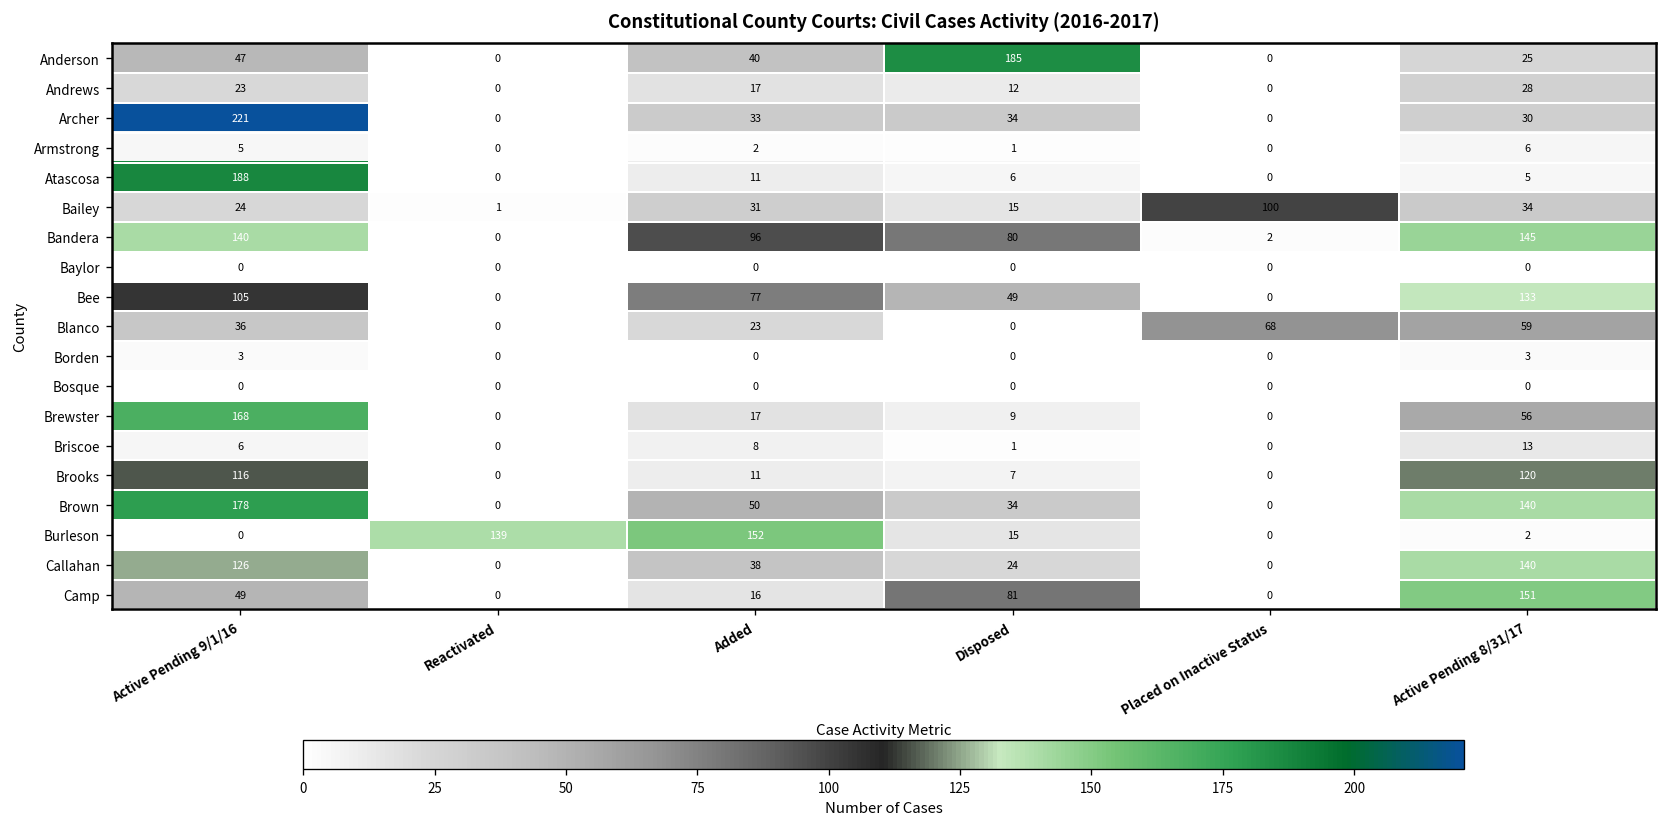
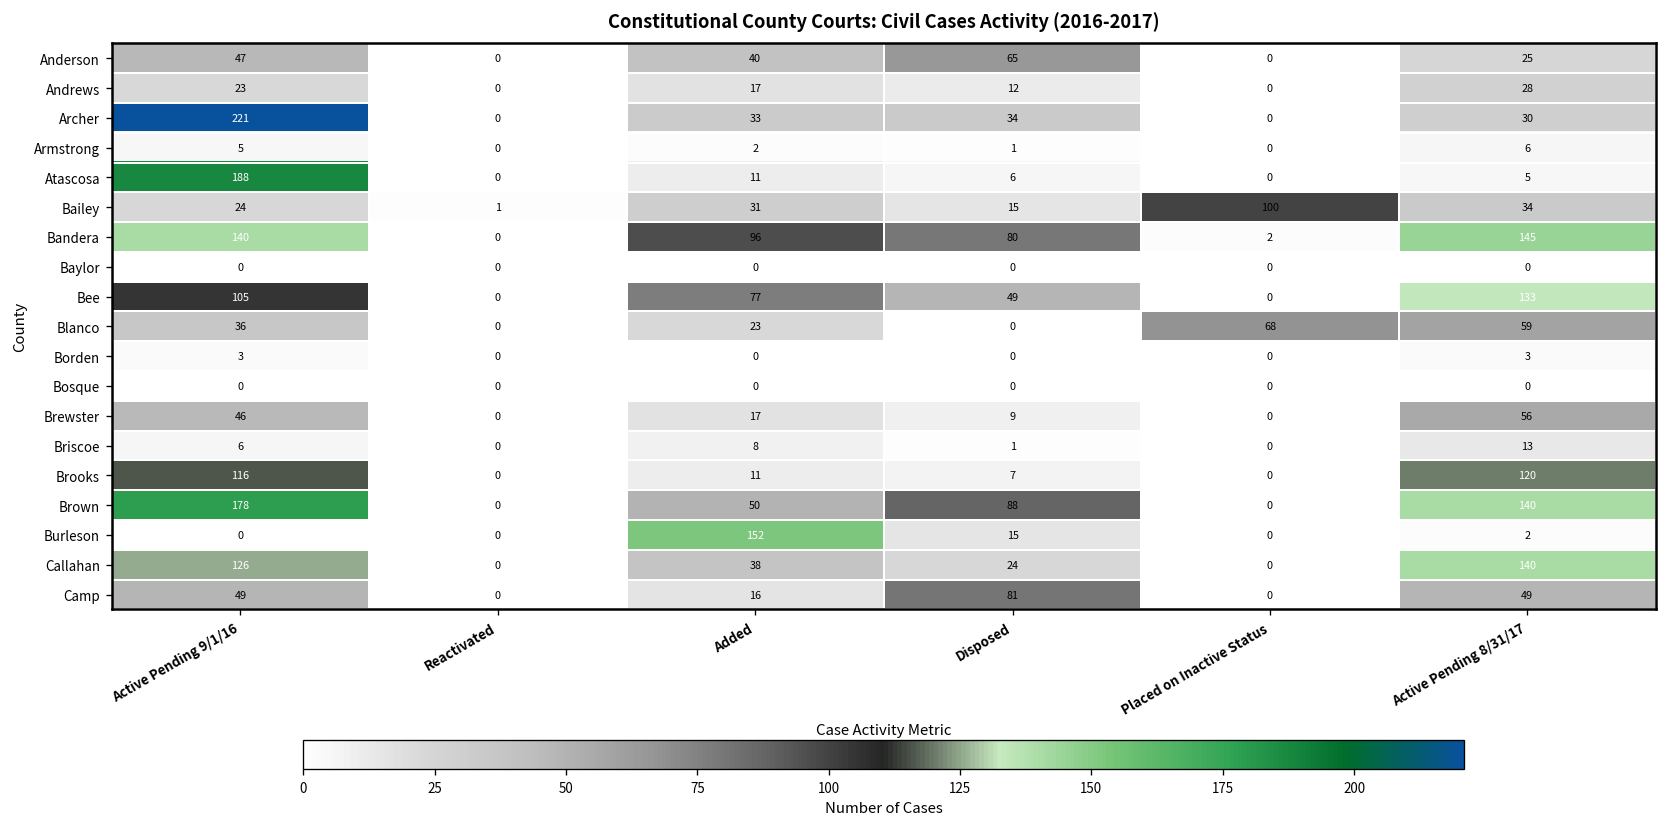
  {
    "Anderson": {
      "Active Pending 9/1/16": 47,
      "Reactivated": 0,
      "Added": 40,
-     "Disposed": 185,
+     "Disposed": 65,
      "Placed on Inactive Status": 0,
      "Active Pending 8/31/17": 25
    },
    "Andrews": {
      "Active Pending 9/1/16": 23,
      "Reactivated": 0,
      "Added": 17,
      "Disposed": 12,
      "Placed on Inactive Status": 0,
      "Active Pending 8/31/17": 28
    },
    "Archer": {
      "Active Pending 9/1/16": 221,
      "Reactivated": 0,
      "Added": 33,
      "Disposed": 34,
      "Placed on Inactive Status": 0,
      "Active Pending 8/31/17": 30
    },
    "Armstrong": {
      "Active Pending 9/1/16": 5,
      "Reactivated": 0,
      "Added": 2,
      "Disposed": 1,
      "Placed on Inactive Status": 0,
      "Active Pending 8/31/17": 6
    },
    "Atascosa": {
      "Active Pending 9/1/16": 188,
      "Reactivated": 0,
      "Added": 11,
      "Disposed": 6,
      "Placed on Inactive Status": 0,
      "Active Pending 8/31/17": 5
    },
    "Bailey": {
      "Active Pending 9/1/16": 24,
      "Reactivated": 1,
      "Added": 31,
      "Disposed": 15,
      "Placed on Inactive Status": 100,
      "Active Pending 8/31/17": 34
    },
    "Bandera": {
      "Active Pending 9/1/16": 140,
      "Reactivated": 0,
      "Added": 96,
      "Disposed": 80,
      "Placed on Inactive Status": 2,
      "Active Pending 8/31/17": 145
    },
    "Baylor": {
      "Active Pending 9/1/16": 0,
      "Reactivated": 0,
      "Added": 0,
      "Disposed": 0,
      "Placed on Inactive Status": 0,
      "Active Pending 8/31/17": 0
    },
    "Bee": {
      "Active Pending 9/1/16": 105,
      "Reactivated": 0,
      "Added": 77,
      "Disposed": 49,
      "Placed on Inactive Status": 0,
      "Active Pending 8/31/17": 133
    },
    "Blanco": {
      "Active Pending 9/1/16": 36,
      "Reactivated": 0,
      "Added": 23,
      "Disposed": 0,
      "Placed on Inactive Status": 68,
      "Active Pending 8/31/17": 59
    },
    "Borden": {
      "Active Pending 9/1/16": 3,
      "Reactivated": 0,
      "Added": 0,
      "Disposed": 0,
      "Placed on Inactive Status": 0,
      "Active Pending 8/31/17": 3
    },
    "Bosque": {
      "Active Pending 9/1/16": 0,
      "Reactivated": 0,
      "Added": 0,
      "Disposed": 0,
      "Placed on Inactive Status": 0,
      "Active Pending 8/31/17": 0
    },
    "Brewster": {
-     "Active Pending 9/1/16": 168,
+     "Active Pending 9/1/16": 46,
      "Reactivated": 0,
      "Added": 17,
      "Disposed": 9,
      "Placed on Inactive Status": 0,
      "Active Pending 8/31/17": 56
    },
    "Briscoe": {
      "Active Pending 9/1/16": 6,
      "Reactivated": 0,
      "Added": 8,
      "Disposed": 1,
      "Placed on Inactive Status": 0,
      "Active Pending 8/31/17": 13
    },
    "Brooks": {
      "Active Pending 9/1/16": 116,
      "Reactivated": 0,
      "Added": 11,
      "Disposed": 7,
      "Placed on Inactive Status": 0,
      "Active Pending 8/31/17": 120
    },
    "Brown": {
      "Active Pending 9/1/16": 178,
      "Reactivated": 0,
      "Added": 50,
-     "Disposed": 34,
+     "Disposed": 88,
      "Placed on Inactive Status": 0,
      "Active Pending 8/31/17": 140
    },
    "Burleson": {
      "Active Pending 9/1/16": 0,
-     "Reactivated": 139,
+     "Reactivated": 0,
      "Added": 152,
      "Disposed": 15,
      "Placed on Inactive Status": 0,
      "Active Pending 8/31/17": 2
    },
    "Callahan": {
      "Active Pending 9/1/16": 126,
      "Reactivated": 0,
      "Added": 38,
      "Disposed": 24,
      "Placed on Inactive Status": 0,
      "Active Pending 8/31/17": 140
    },
    "Camp": {
      "Active Pending 9/1/16": 49,
      "Reactivated": 0,
      "Added": 16,
      "Disposed": 81,
      "Placed on Inactive Status": 0,
-     "Active Pending 8/31/17": 151
+     "Active Pending 8/31/17": 49
    }
  }
